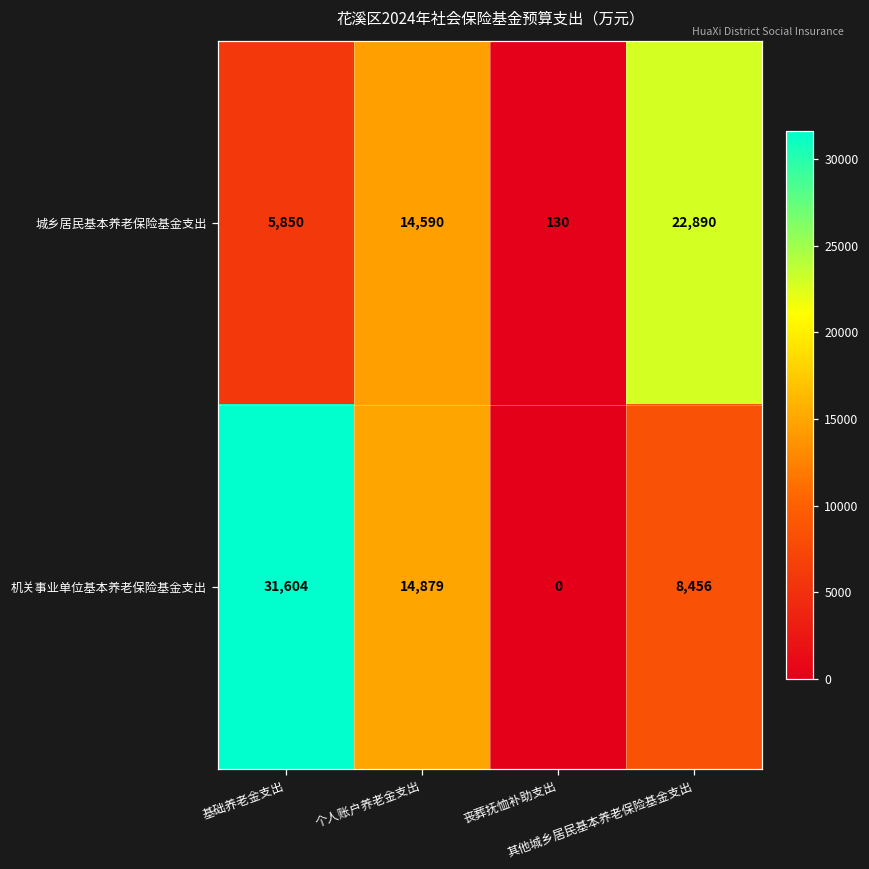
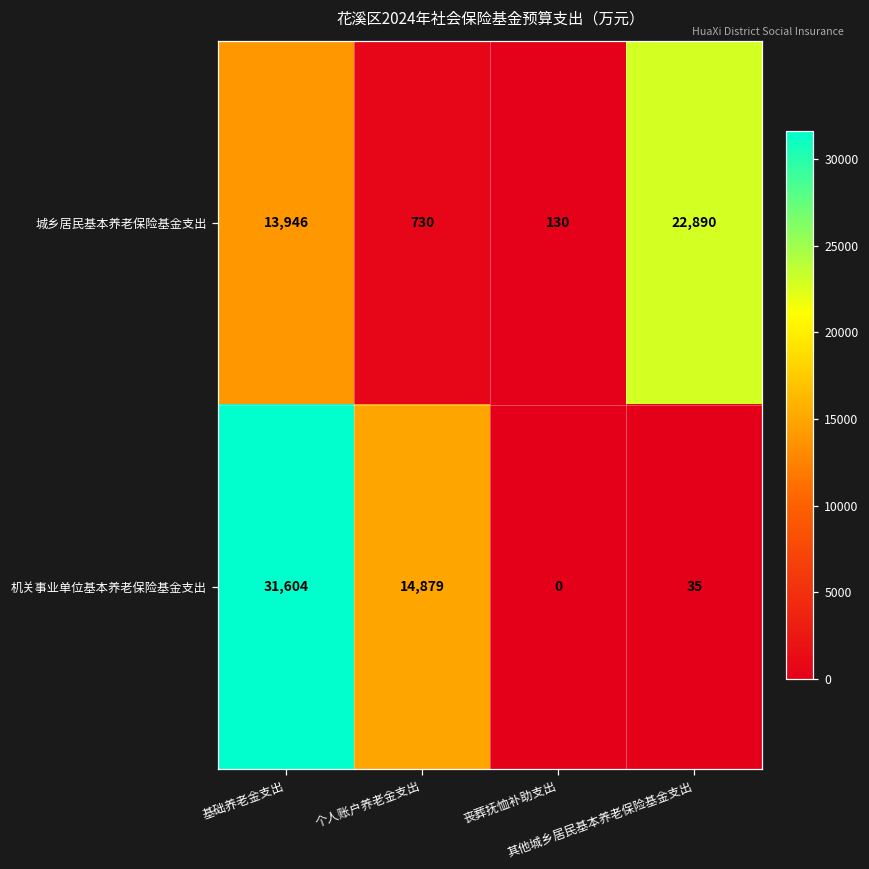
  {
    "城乡居民基本养老保险基金支出": {
-     "基础养老金支出": "5,850",
-     "个人账户养老金支出": "14,590",
+     "基础养老金支出": "13,946",
+     "个人账户养老金支出": "730",
      "丧葬抚恤补助支出": "130",
      "其他城乡居民基本养老保险基金支出": "22,890"
    },
    "机关事业单位基本养老保险基金支出": {
      "基础养老金支出": "31,604",
      "个人账户养老金支出": "14,879",
      "丧葬抚恤补助支出": "0",
-     "其他城乡居民基本养老保险基金支出": "8,456"
+     "其他城乡居民基本养老保险基金支出": "35"
    }
  }
